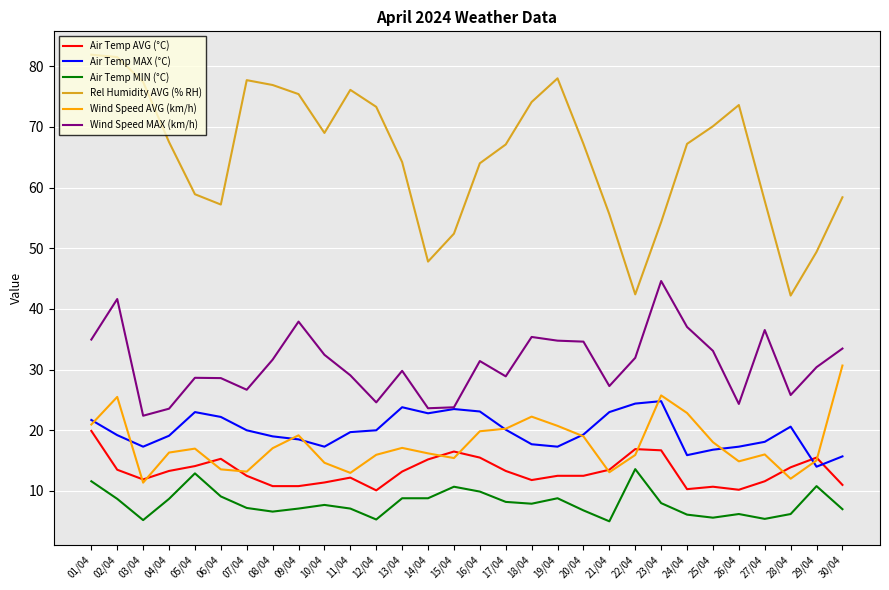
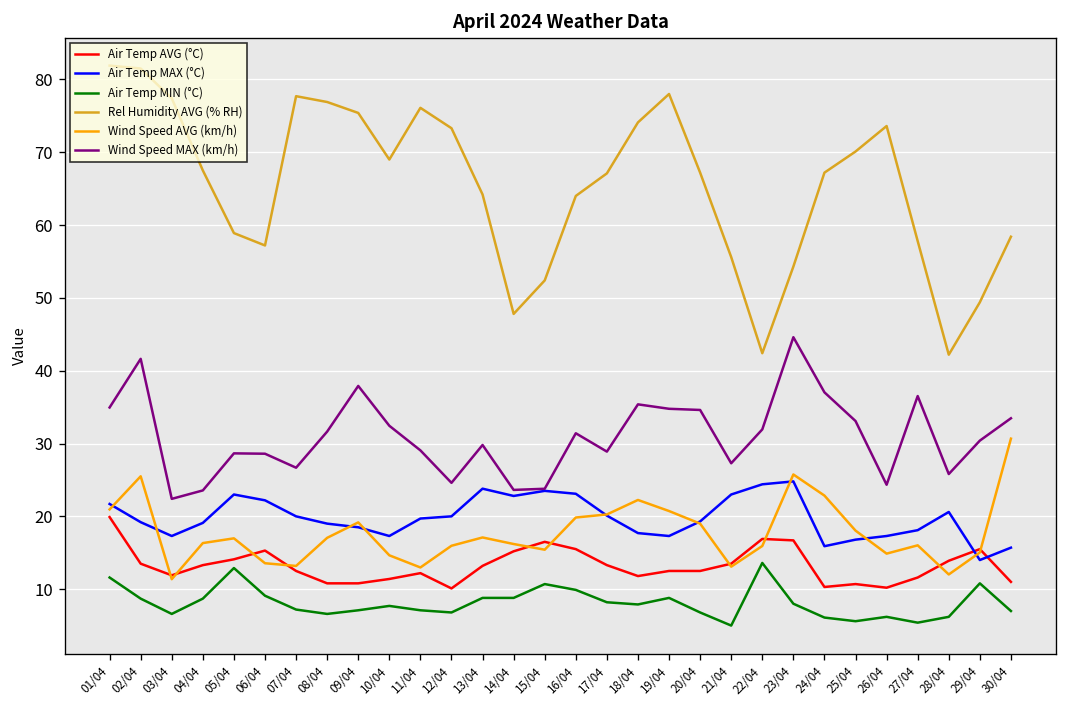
  {
    "Air Temp AVG (°C)": {
      "01/04": 20,
      "02/04": 14,
      "03/04": 12,
      "04/04": 13,
      "05/04": 14,
      "06/04": 15,
      "07/04": 13,
      "08/04": 11,
      "09/04": 11,
      "10/04": 11,
      "11/04": 12,
      "12/04": 10,
      "13/04": 13,
      "14/04": 15,
      "15/04": 17,
      "16/04": 16,
      "17/04": 13,
      "18/04": 12,
      "19/04": 13,
      "20/04": 13,
      "22/04": 17,
      "23/04": 17,
      "24/04": 10,
      "25/04": 11,
      "26/04": 10,
      "27/04": 12,
      "28/04": 14,
      "29/04": 16,
      "30/04": 11
    },
    "Air Temp MAX (°C)": {
      "01/04": 22,
      "02/04": 19,
      "03/04": 17,
      "04/04": 19,
      "05/04": 23,
      "06/04": 22,
      "07/04": 20,
      "08/04": 19,
      "09/04": 19,
      "10/04": 17,
      "11/04": 20,
      "12/04": 20,
      "13/04": 24,
      "14/04": 23,
      "16/04": 23,
      "18/04": 18,
      "19/04": 17,
      "21/04": 23,
      "22/04": 24,
      "23/04": 25,
      "24/04": 16,
      "25/04": 17,
      "26/04": 17,
      "27/04": 18,
      "28/04": 21,
      "29/04": 14,
      "30/04": 16
    },
    "Air Temp MIN (°C)": {
      "01/04": 12,
      "02/04": 9,
-     "03/04": 5,
+     "03/04": 7,
      "04/04": 9,
      "05/04": 13,
      "06/04": 9,
      "07/04": 7,
      "08/04": 7,
      "09/04": 7,
      "10/04": 8,
      "11/04": 7,
-     "12/04": 5,
+     "12/04": 7,
      "13/04": 9,
      "14/04": 9,
      "15/04": 11,
      "16/04": 10,
      "17/04": 8,
      "18/04": 8,
      "19/04": 9,
      "20/04": 7,
      "21/04": 5,
      "22/04": 14,
      "23/04": 8,
      "24/04": 6,
      "25/04": 6,
      "26/04": 6,
      "27/04": 5,
      "28/04": 6,
      "29/04": 11,
      "30/04": 7
    },
    "Wind Speed MAX (km/h)": {
      "01/04": 35,
      "02/04": 42,
      "03/04": 22,
      "04/04": 24,
      "05/04": 29,
      "06/04": 29,
      "07/04": 27,
      "08/04": 32,
      "09/04": 38,
      "10/04": 32,
      "11/04": 29,
      "12/04": 25,
      "13/04": 30,
      "14/04": 24,
      "16/04": 31,
      "17/04": 29,
      "18/04": 35,
      "19/04": 35,
      "20/04": 35,
      "21/04": 27,
      "22/04": 32,
      "23/04": 45,
      "24/04": 37,
      "25/04": 33,
      "26/04": 24,
      "27/04": 37,
      "28/04": 26,
      "29/04": 30,
      "30/04": 33
    }
  }
